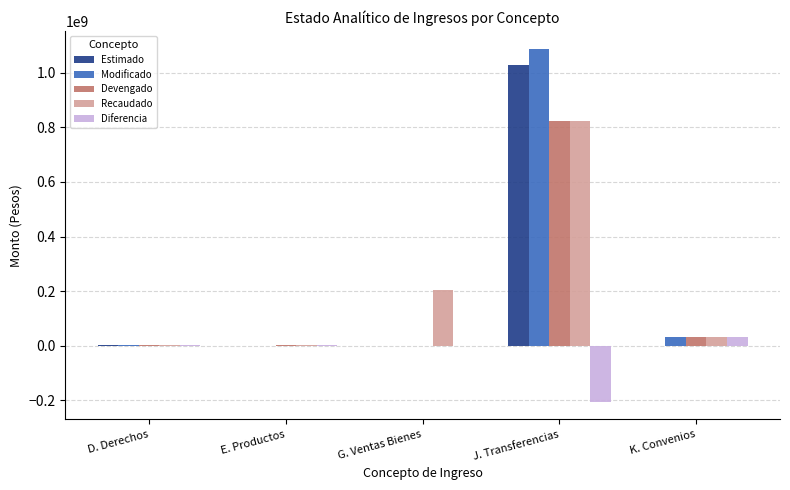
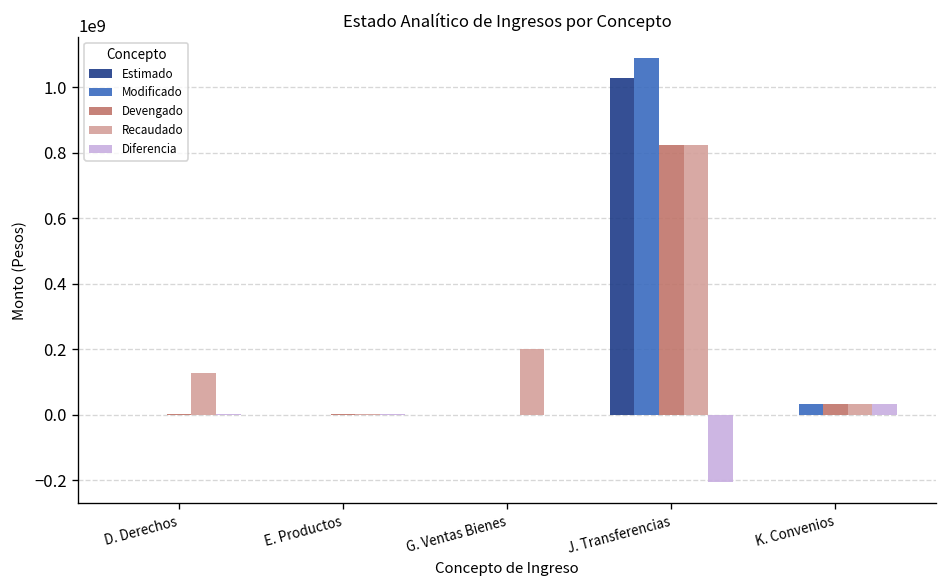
  {
    "Estimado": {
      "G. Ventas Bienes": 0,
      "J. Transferencias": 1030000000,
      "K. Convenios": 0
    },
    "Modificado": {
      "G. Ventas Bienes": 0,
      "J. Transferencias": 1090000000,
      "K. Convenios": 30000000
    },
    "Devengado": {
      "J. Transferencias": 820000000,
      "K. Convenios": 30000000
    },
    "Recaudado": {
-     "D. Derechos": 0,
+     "D. Derechos": 130000000,
      "G. Ventas Bienes": 200000000,
      "J. Transferencias": 820000000,
      "K. Convenios": 30000000
    },
    "Diferencia": {
      "J. Transferencias": -200000000,
      "K. Convenios": 30000000
    }
  }
